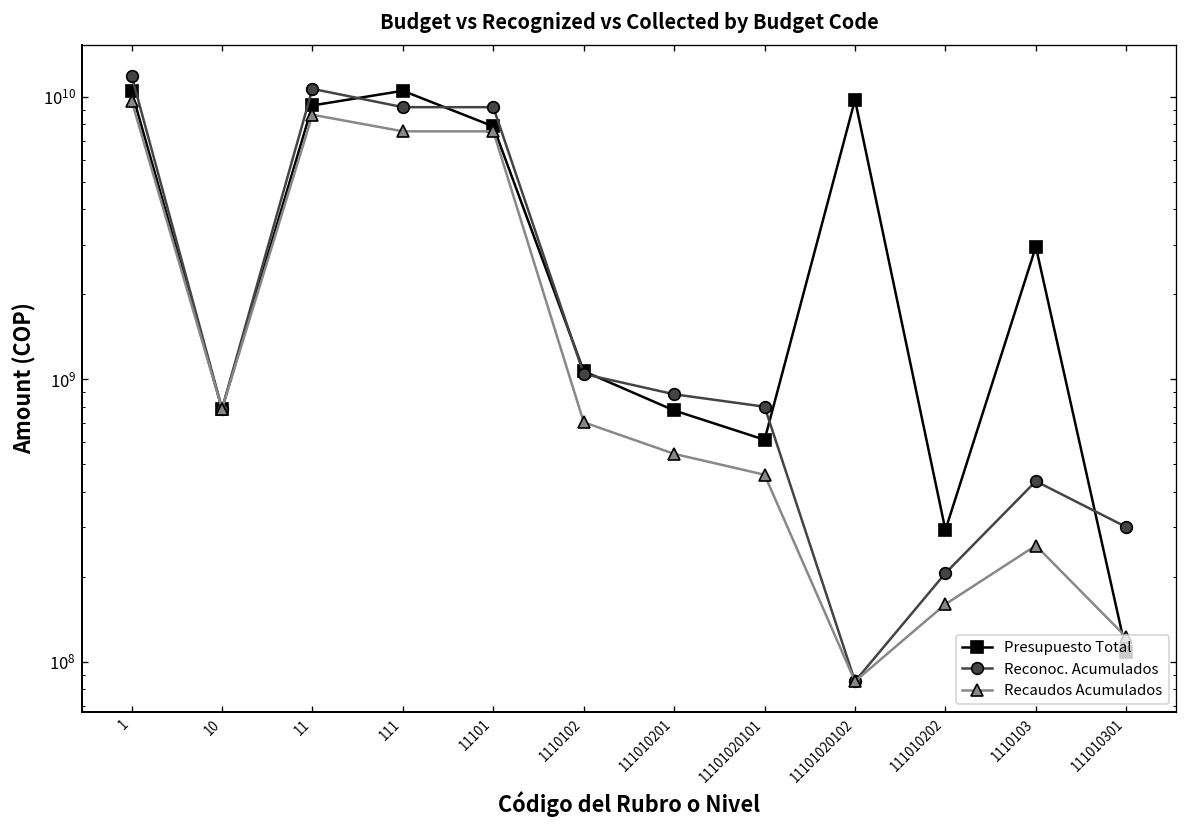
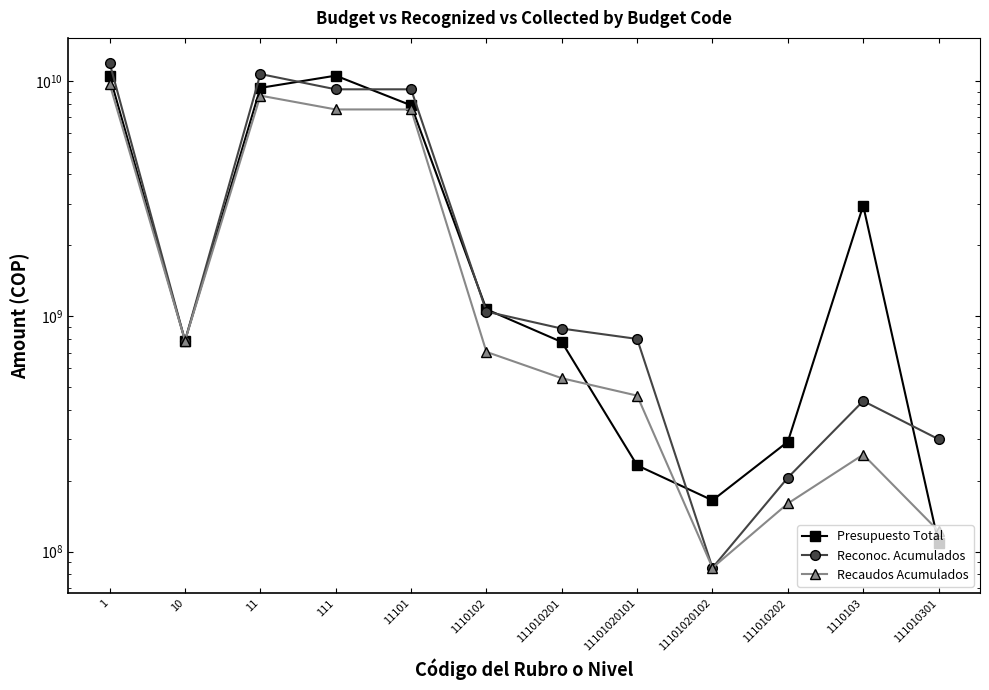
  {
    "Presupuesto Total": {
      "1": 10000000000,
      "11": 9300000000,
      "111": 11000000000,
      "11101": 7900000000,
      "111010201": 780000000,
-     "11101020101": 610000000,
-     "11101020102": 9800000000,
+     "11101020101": 230000000,
+     "11101020102": 160000000,
      "111010202": 290000000,
      "1110103": 2900000000
    },
    "Reconoc. Acumulados": {
      "1": 12000000000,
      "11": 11000000000,
      "111": 9200000000,
      "11101": 9200000000,
      "111010201": 890000000,
      "11101020101": 800000000,
      "111010202": 210000000,
      "1110103": 440000000,
      "111010301": 300000000
    },
    "Recaudos Acumulados": {
      "1": 9700000000,
      "11": 8600000000,
      "111": 7600000000,
      "11101": 7600000000,
      "1110102": 700000000,
      "111010201": 540000000,
      "11101020101": 460000000,
      "111010202": 160000000,
      "1110103": 260000000
    }
  }
